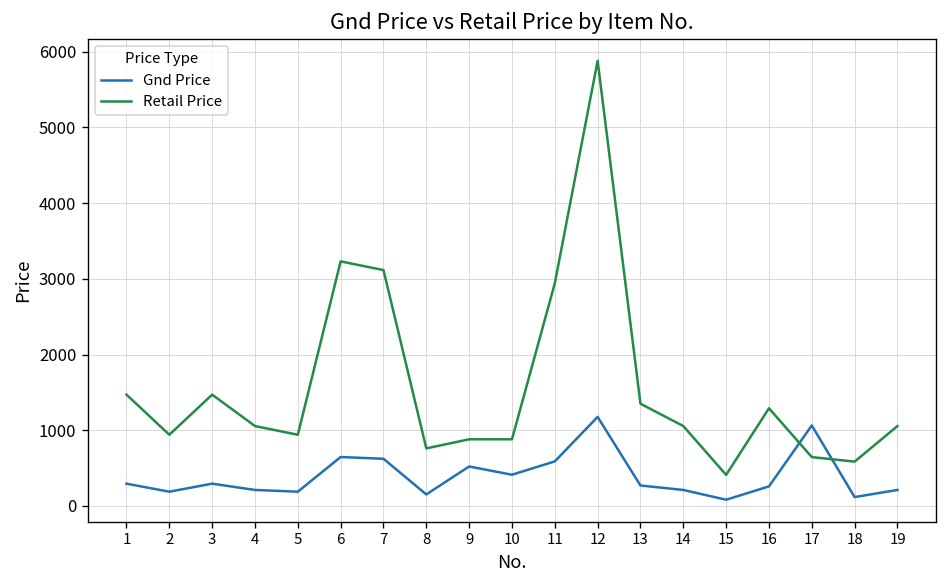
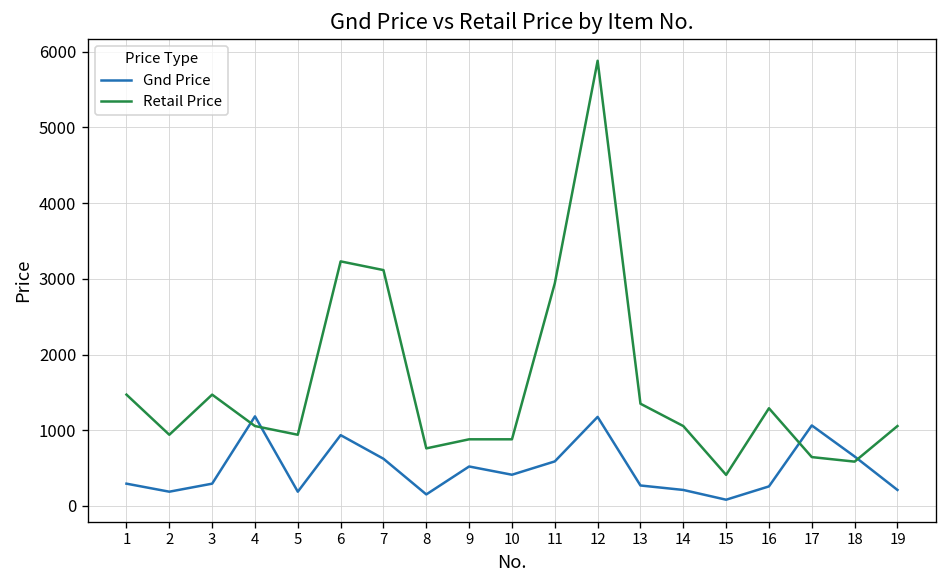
  {
    "Gnd Price": {
      "1": 300,
      "2": 200,
      "3": 300,
-     "4": 200,
+     "4": 1200,
      "5": 200,
-     "6": 600,
+     "6": 900,
      "7": 600,
      "8": 200,
      "9": 500,
      "10": 400,
      "11": 600,
      "12": 1200,
      "13": 300,
      "14": 200,
      "15": 100,
      "16": 300,
      "17": 1100,
-     "18": 100,
+     "18": 700,
      "19": 200
    },
    "Retail Price": {
      "1": 1500,
      "2": 900,
      "3": 1500,
      "4": 1100,
      "5": 900,
      "6": 3200,
      "7": 3100,
      "8": 800,
      "9": 900,
      "10": 900,
      "11": 2900,
      "12": 5900,
      "13": 1400,
      "14": 1100,
      "15": 400,
      "16": 1300,
      "17": 600,
      "18": 600,
      "19": 1100
    }
  }
